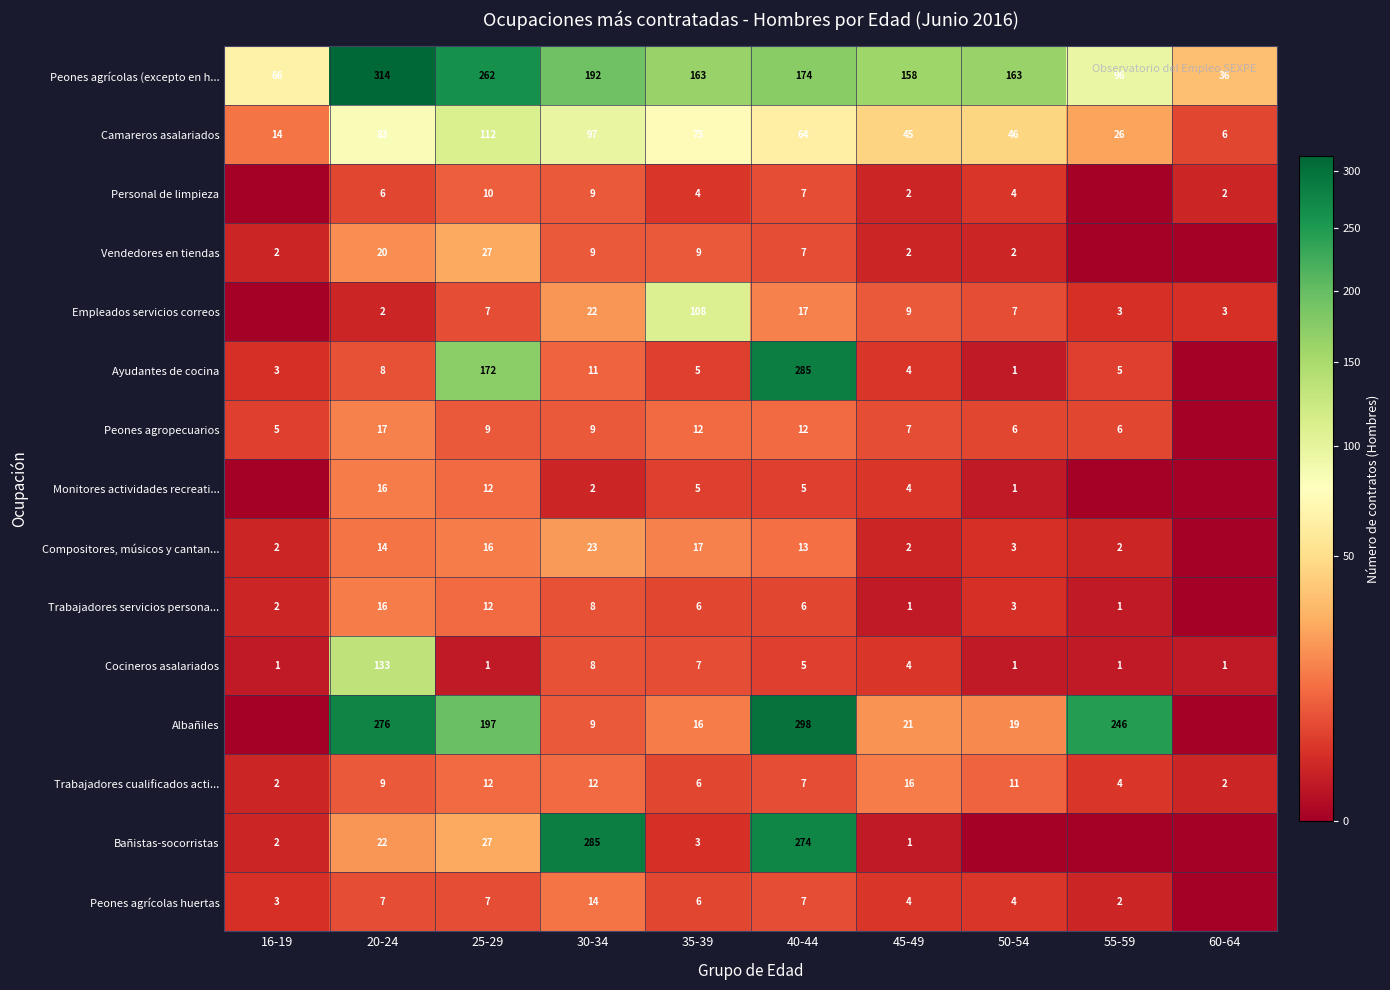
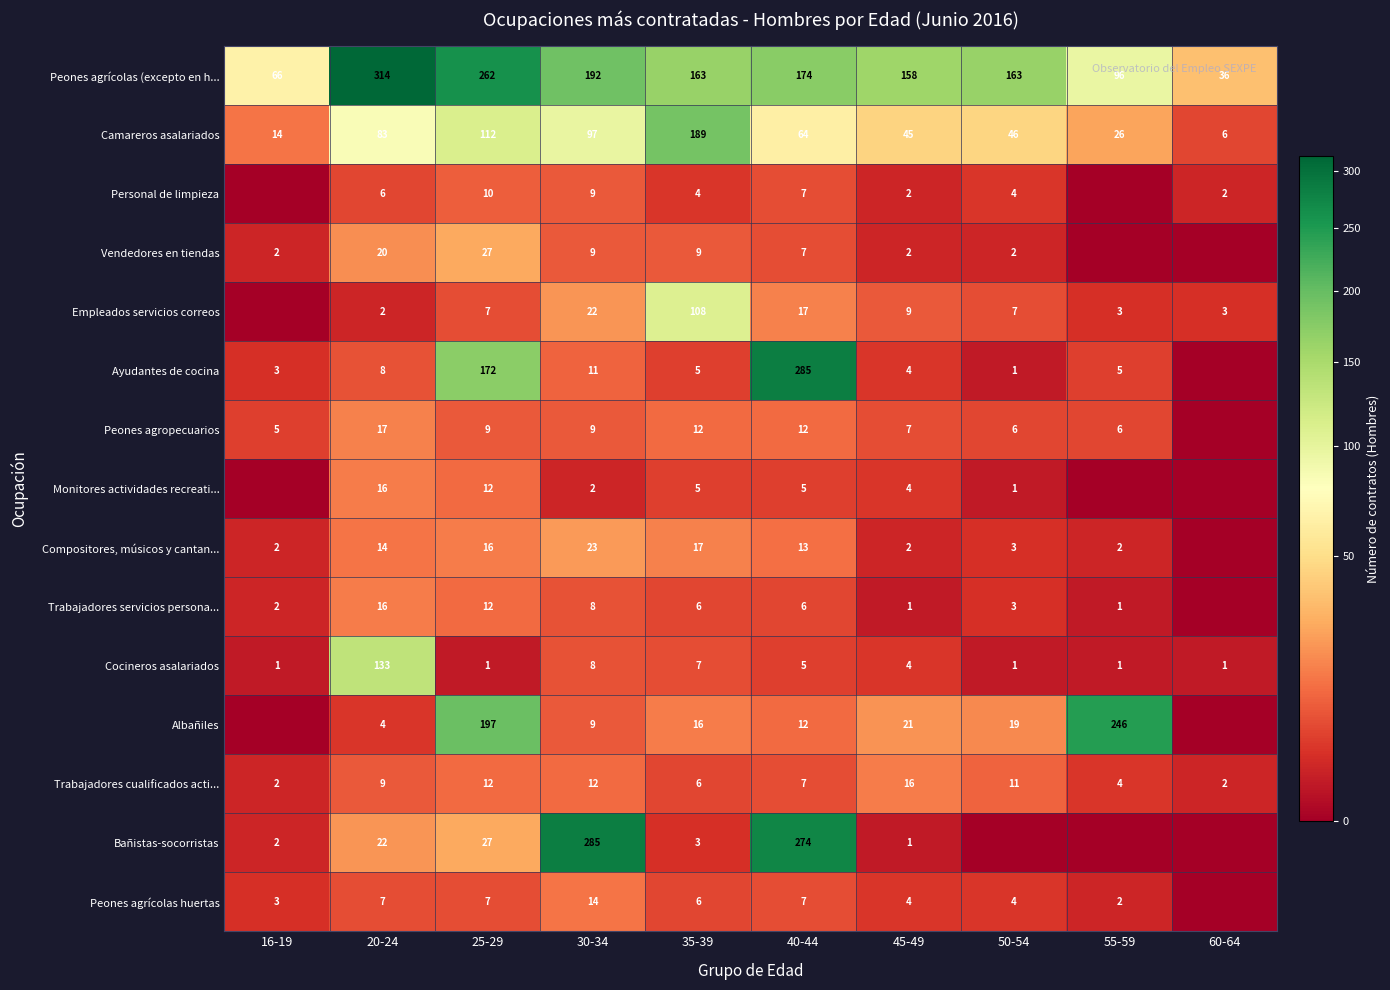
  {
    "Peones agrícolas (excepto en h...": {
      "16-19": 66,
      "20-24": 314,
      "25-29": 262,
      "30-34": 192,
      "35-39": 163,
      "40-44": 174,
      "45-49": 158,
      "50-54": 163
    },
    "Camareros asalariados": {
      "16-19": 14,
      "20-24": 83,
      "25-29": 112,
      "30-34": 97,
-     "35-39": 75,
+     "35-39": 189,
      "40-44": 64,
      "45-49": 45,
      "50-54": 46,
      "55-59": 26,
      "60-64": 6
    },
    "Personal de limpieza": {
      "20-24": 6,
      "25-29": 10,
      "30-34": 9,
      "35-39": 4,
      "40-44": 7,
      "45-49": 2,
      "50-54": 4,
      "60-64": 2
    },
    "Vendedores en tiendas": {
      "16-19": 2,
      "20-24": 20,
      "25-29": 27,
      "30-34": 9,
      "35-39": 9,
      "40-44": 7,
      "45-49": 2,
      "50-54": 2
    },
    "Empleados servicios correos": {
      "20-24": 2,
      "25-29": 7,
      "30-34": 22,
      "35-39": 108,
      "40-44": 17,
      "45-49": 9,
      "50-54": 7,
      "55-59": 3,
      "60-64": 3
    },
    "Ayudantes de cocina": {
      "16-19": 3,
      "20-24": 8,
      "25-29": 172,
      "30-34": 11,
      "35-39": 5,
      "40-44": 285,
      "45-49": 4,
      "50-54": 1,
      "55-59": 5
    },
    "Peones agropecuarios": {
      "16-19": 5,
      "20-24": 17,
      "25-29": 9,
      "30-34": 9,
      "35-39": 12,
      "40-44": 12,
      "45-49": 7,
      "50-54": 6,
      "55-59": 6
    },
    "Monitores actividades recreati...": {
      "20-24": 16,
      "25-29": 12,
      "30-34": 2,
      "35-39": 5,
      "40-44": 5,
      "45-49": 4,
      "50-54": 1
    },
    "Compositores, músicos y cantan...": {
      "16-19": 2,
      "20-24": 14,
      "25-29": 16,
      "30-34": 23,
      "35-39": 17,
      "40-44": 13,
      "45-49": 2,
      "50-54": 3,
      "55-59": 2
    },
    "Trabajadores servicios persona...": {
      "16-19": 2,
      "20-24": 16,
      "25-29": 12,
      "30-34": 8,
      "35-39": 6,
      "40-44": 6,
      "45-49": 1,
      "50-54": 3,
      "55-59": 1
    },
    "Cocineros asalariados": {
      "16-19": 1,
      "20-24": 133,
      "25-29": 1,
      "30-34": 8,
      "35-39": 7,
      "40-44": 5,
      "45-49": 4,
      "50-54": 1,
      "55-59": 1,
      "60-64": 1
    },
    "Albañiles": {
-     "20-24": 276,
+     "20-24": 4,
      "25-29": 197,
      "30-34": 9,
      "35-39": 16,
-     "40-44": 298,
+     "40-44": 12,
      "45-49": 21,
      "50-54": 19,
      "55-59": 246
    },
    "Trabajadores cualificados acti...": {
      "16-19": 2,
      "20-24": 9,
      "25-29": 12,
      "30-34": 12,
      "35-39": 6,
      "40-44": 7,
      "45-49": 16,
      "50-54": 11,
      "55-59": 4,
      "60-64": 2
    },
    "Bañistas-socorristas": {
      "16-19": 2,
      "20-24": 22,
      "25-29": 27,
      "30-34": 285,
      "35-39": 3,
      "40-44": 274,
      "45-49": 1
    },
    "Peones agrícolas huertas": {
      "16-19": 3,
      "20-24": 7,
      "25-29": 7,
      "30-34": 14,
      "35-39": 6,
      "40-44": 7,
      "45-49": 4,
      "50-54": 4,
      "55-59": 2
    }
  }
